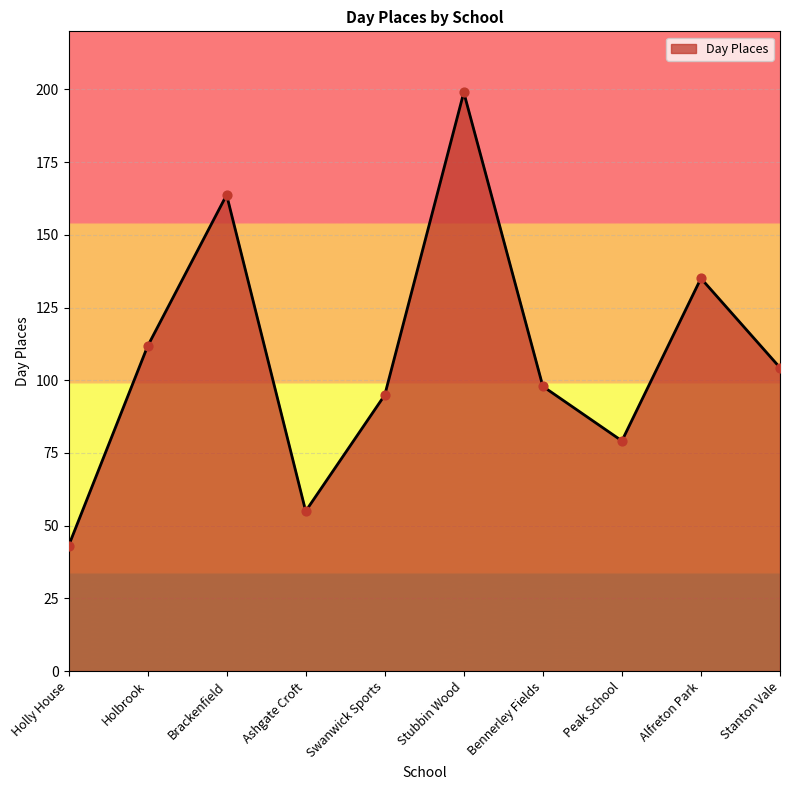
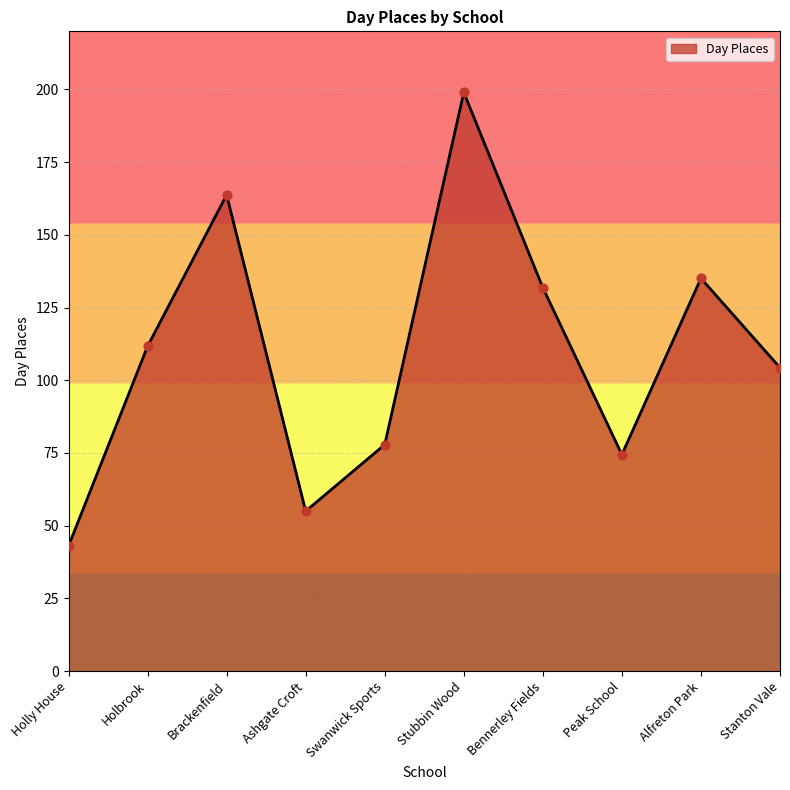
  {
    "Holly House": 43,
    "Holbrook": 112,
    "Brackenfield": 164,
    "Ashgate Croft": 55,
-   "Swanwick Sports": 95,
+   "Swanwick Sports": 78,
    "Stubbin Wood": 199,
-   "Bennerley Fields": 98,
-   "Peak School": 79,
+   "Bennerley Fields": 132,
+   "Peak School": 74,
    "Alfreton Park": 135,
    "Stanton Vale": 104
  }
